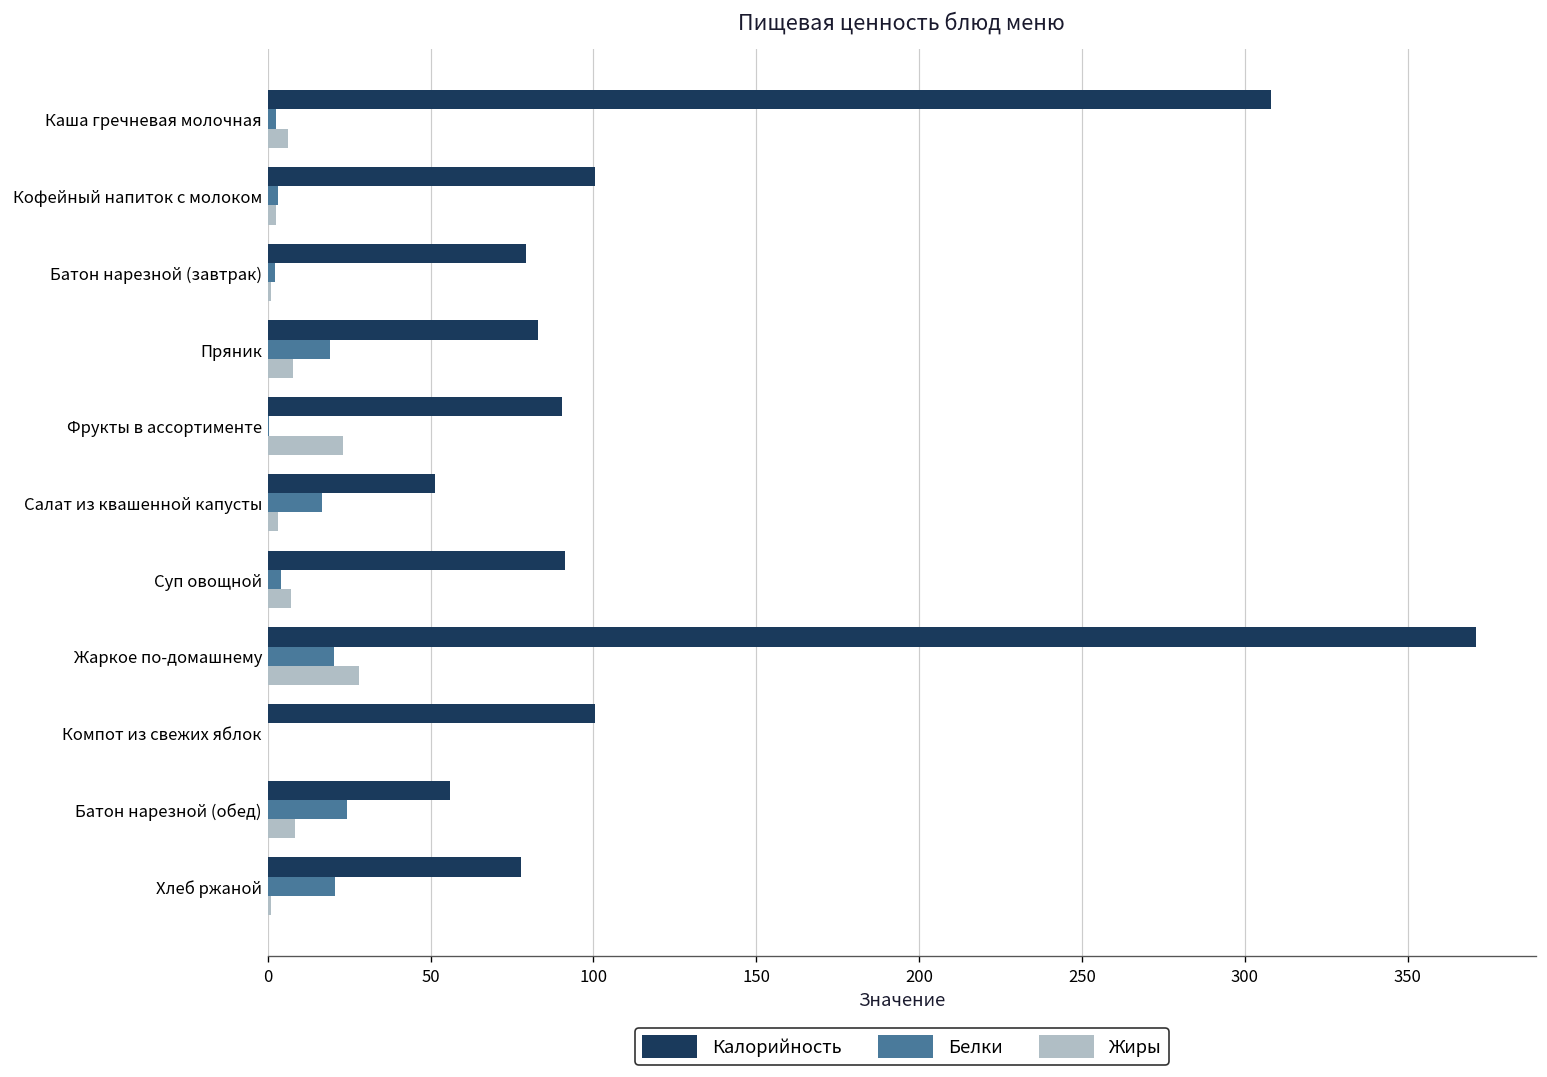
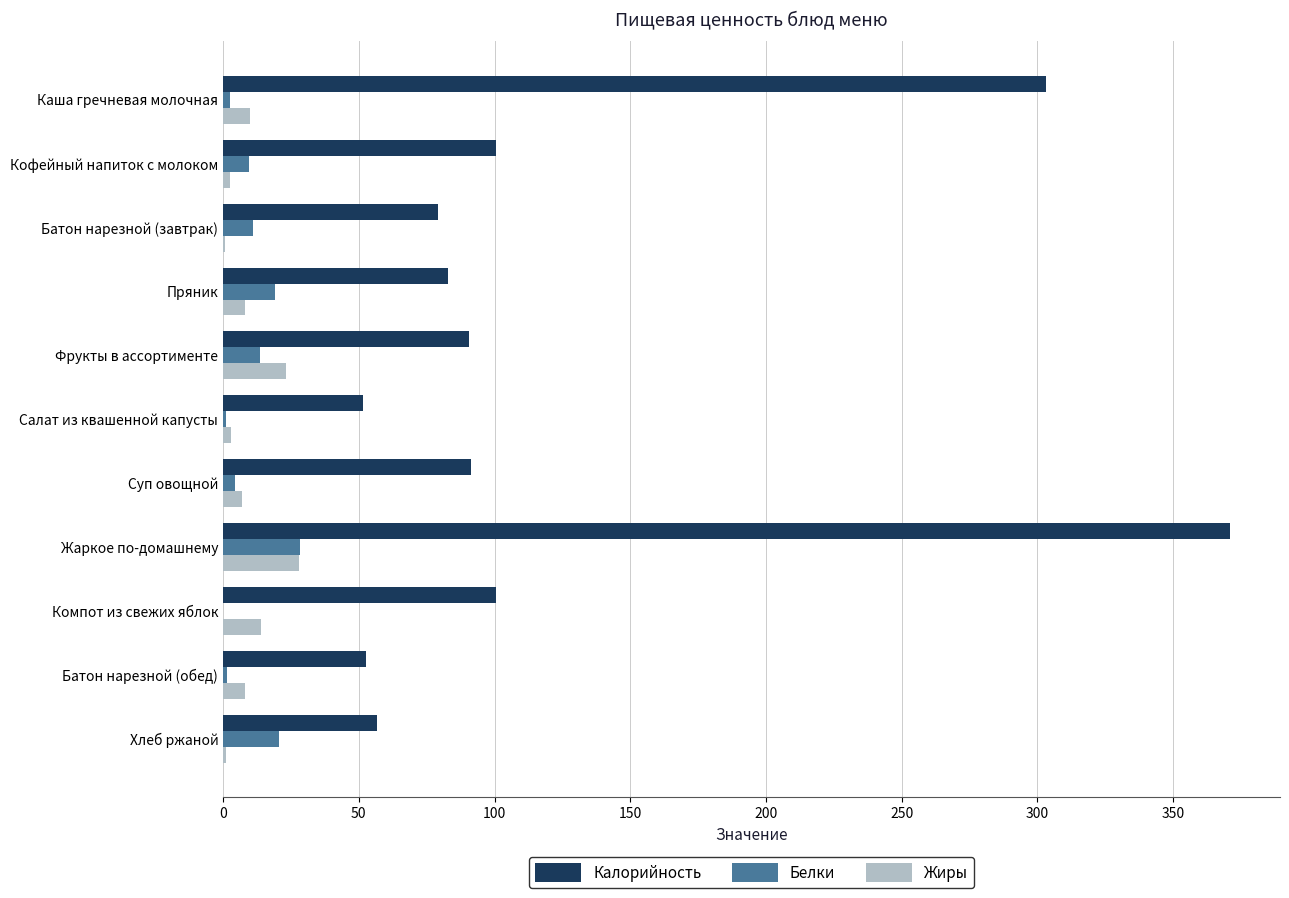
  {
    "Калорийность": {
-     "Каша гречневая молочная": 308,
+     "Каша гречневая молочная": 303,
      "Кофейный напиток с молоком": 101,
      "Батон нарезной (завтрак)": 79,
      "Пряник": 83,
      "Фрукты в ассортименте": 91,
      "Салат из квашенной капусты": 51,
      "Суп овощной": 91,
      "Жаркое по-домашнему": 371,
      "Компот из свежих яблок": 100,
-     "Батон нарезной (обед)": 56,
-     "Хлеб ржаной": 78
+     "Батон нарезной (обед)": 53,
+     "Хлеб ржаной": 57
    },
    "Белки": {
      "Каша гречневая молочная": 3,
-     "Кофейный напиток с молоком": 3,
-     "Батон нарезной (завтрак)": 2,
+     "Кофейный напиток с молоком": 9,
+     "Батон нарезной (завтрак)": 11,
      "Пряник": 19,
-     "Фрукты в ассортименте": 0,
-     "Салат из квашенной капусты": 17,
+     "Фрукты в ассортименте": 14,
+     "Салат из квашенной капусты": 1,
      "Суп овощной": 4,
-     "Жаркое по-домашнему": 20,
-     "Батон нарезной (обед)": 24,
+     "Жаркое по-домашнему": 28,
+     "Батон нарезной (обед)": 2,
      "Хлеб ржаной": 21
    },
    "Жиры": {
-     "Каша гречневая молочная": 6,
+     "Каша гречневая молочная": 10,
      "Кофейный напиток с молоком": 3,
      "Пряник": 8,
      "Фрукты в ассортименте": 23,
      "Салат из квашенной капусты": 3,
      "Суп овощной": 7,
      "Жаркое по-домашнему": 28,
-     "Компот из свежих яблок": 0,
+     "Компот из свежих яблок": 14,
      "Батон нарезной (обед)": 8,
      "Хлеб ржаной": 1
    }
  }
